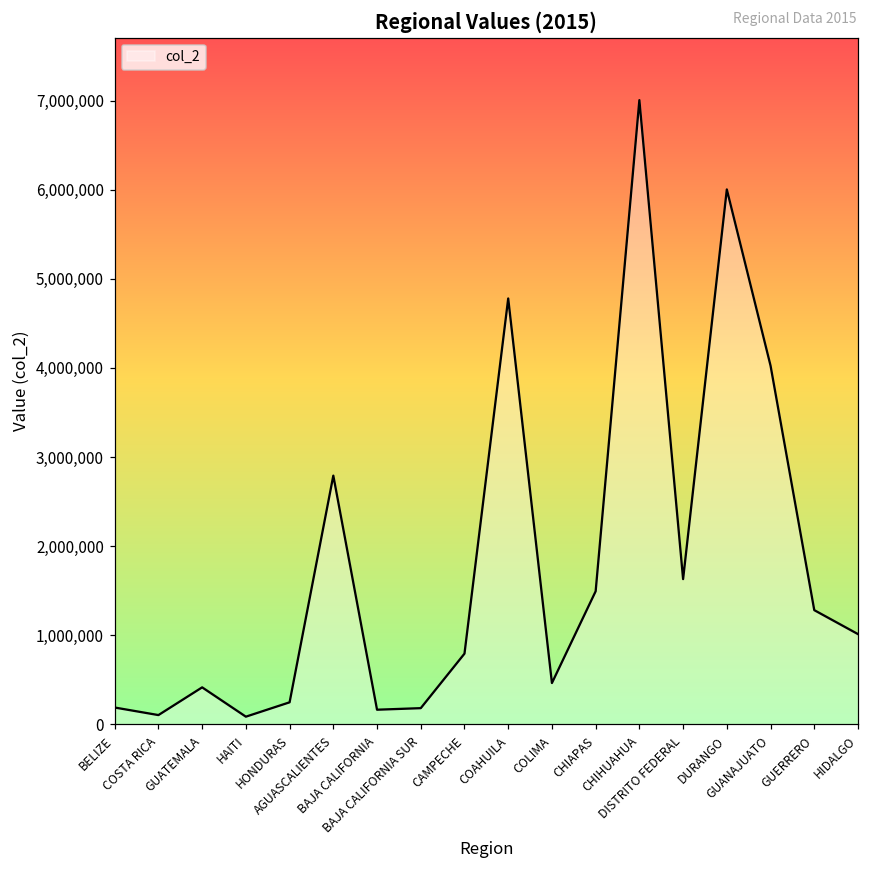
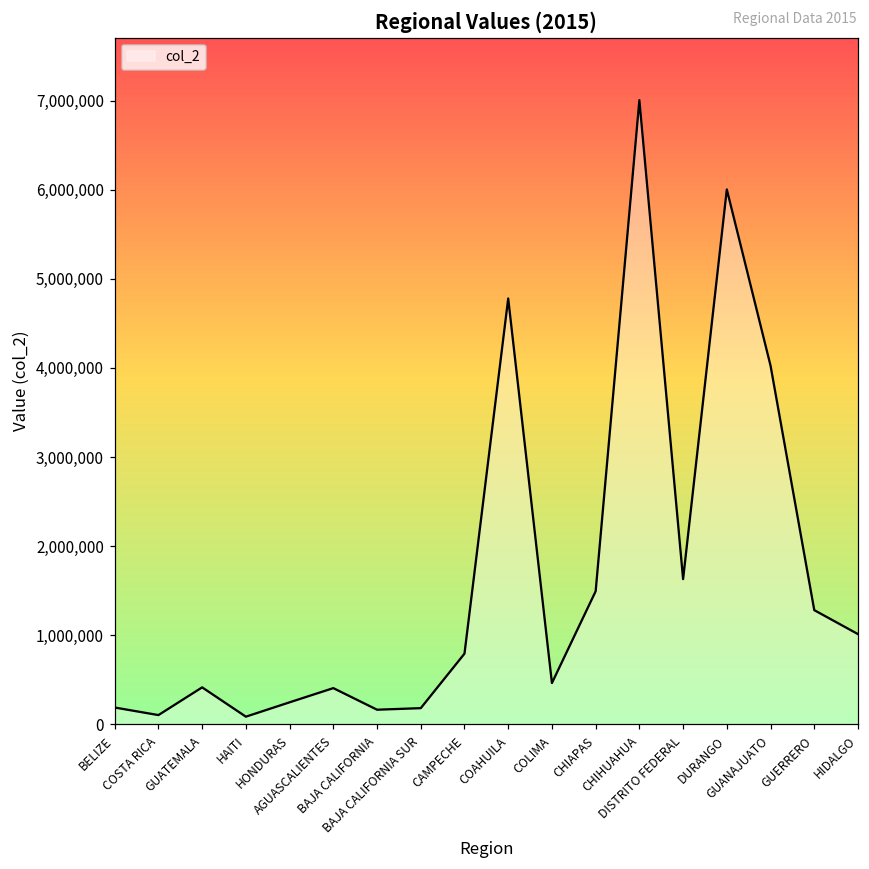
  {
    "BELIZE": "200,000",
    "COSTA RICA": "100,000",
    "GUATEMALA": "400,000",
    "HAITI": "100,000",
    "HONDURAS": "200,000",
-   "AGUASCALIENTES": "2,800,000",
+   "AGUASCALIENTES": "400,000",
    "BAJA CALIFORNIA": "200,000",
    "BAJA CALIFORNIA SUR": "200,000",
    "CAMPECHE": "800,000",
    "COAHUILA": "4,800,000",
    "COLIMA": "500,000",
    "CHIAPAS": "1,500,000",
    "CHIHUAHUA": "7,000,000",
    "DISTRITO FEDERAL": "1,600,000",
    "DURANGO": "6,000,000",
    "GUANAJUATO": "4,000,000",
    "GUERRERO": "1,300,000",
    "HIDALGO": "1,000,000"
  }
